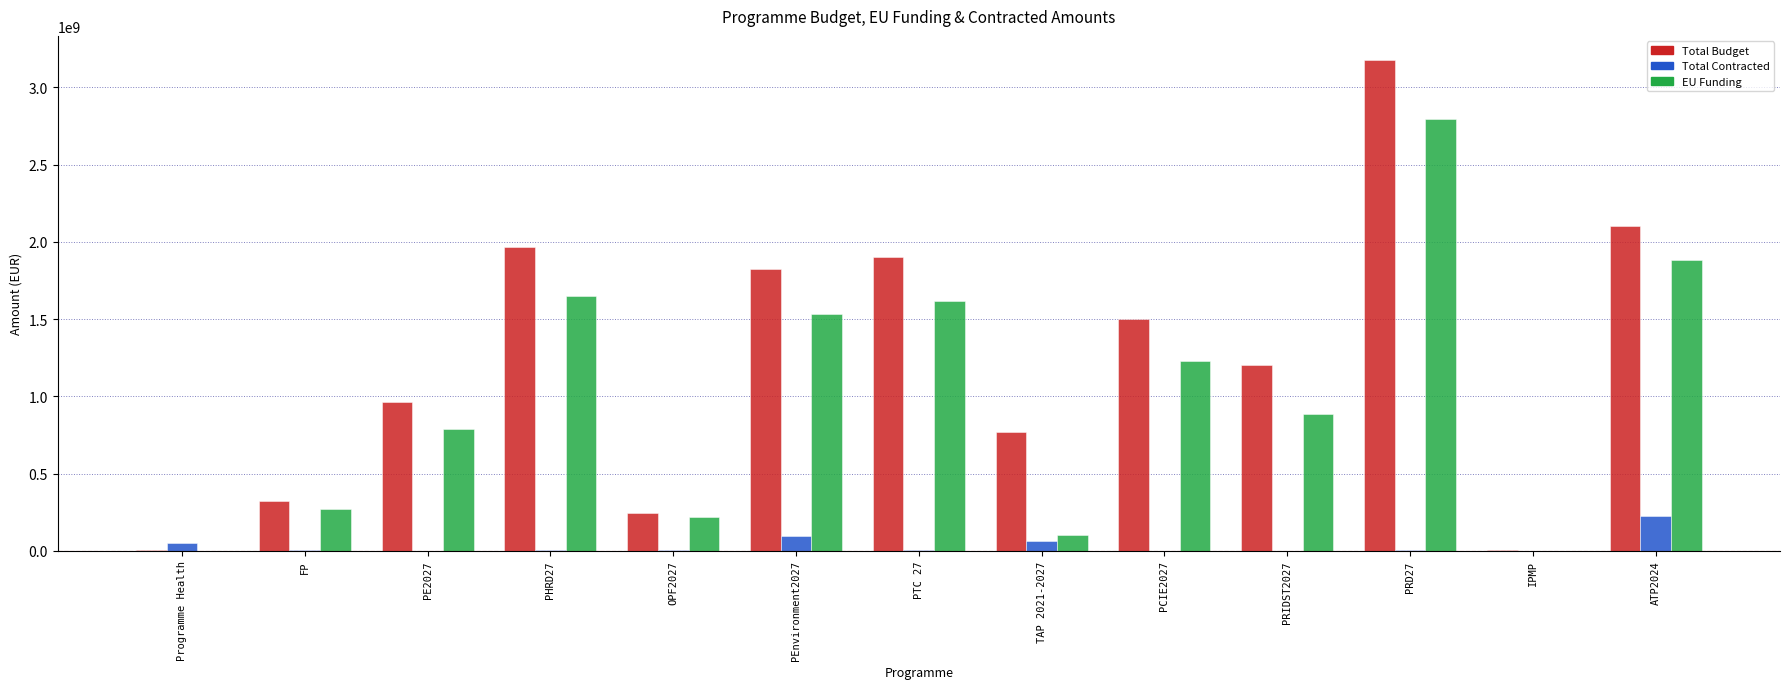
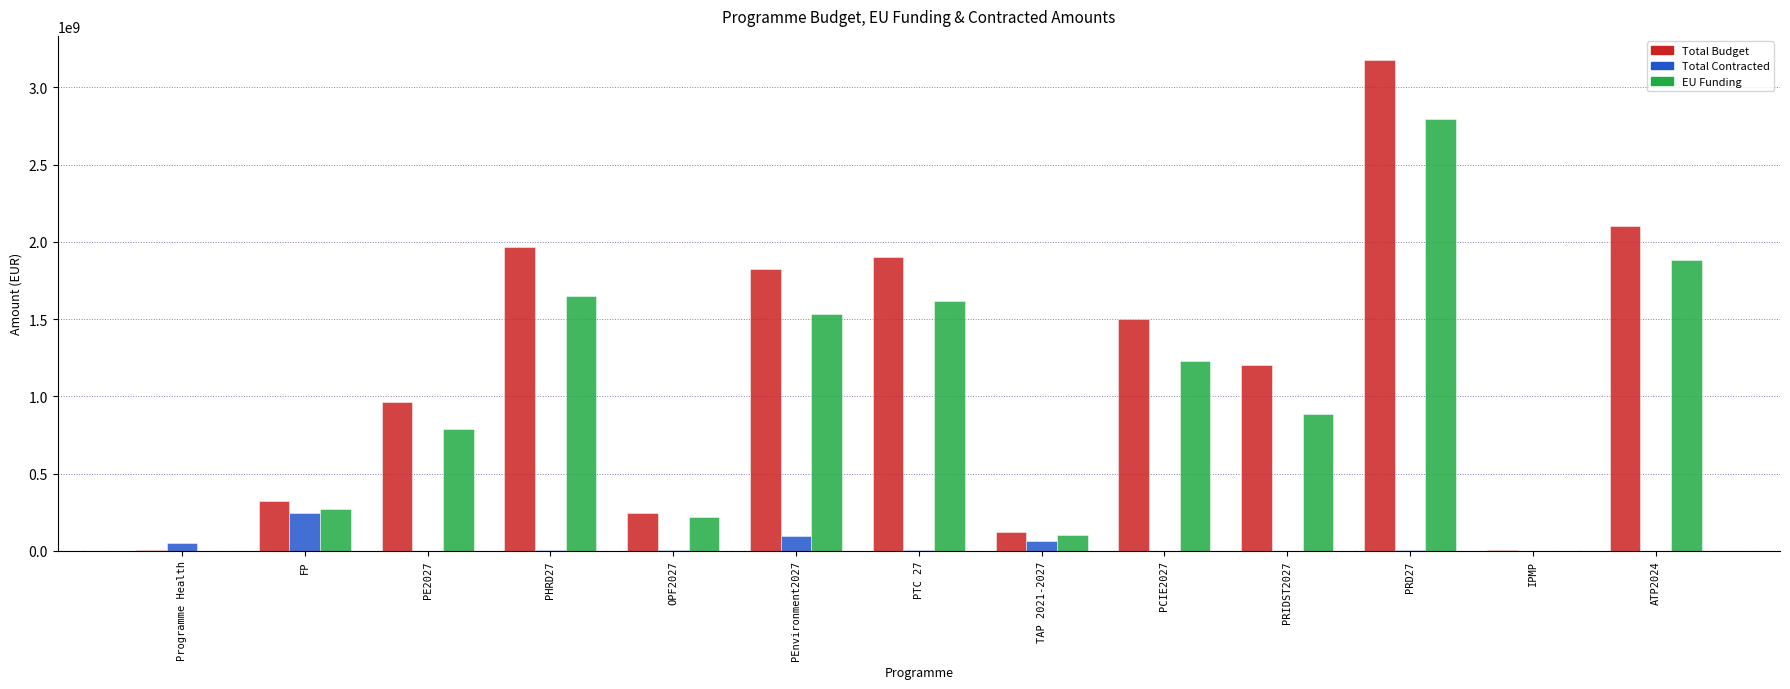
  {
    "Total Budget": {
      "FP": 320000000,
      "PE2027": 960000000,
      "PHRD27": 1970000000,
      "OPF2027": 240000000,
      "PEnvironment2027": 1820000000,
      "PTC 27": 1900000000,
-     "TAP 2021-2027": 770000000,
+     "TAP 2021-2027": 120000000,
      "PCIE2027": 1500000000,
      "PRIDST2027": 1200000000,
      "PRD27": 3180000000,
      "ATP2024": 2100000000
    },
    "Total Contracted": {
      "Programme Health": 50000000,
-     "FP": 0,
+     "FP": 240000000,
      "PE2027": 0,
      "PEnvironment2027": 90000000,
      "TAP 2021-2027": 60000000,
-     "ATP2024": 220000000
+     "ATP2024": 0
    },
    "EU Funding": {
      "FP": 270000000,
      "PE2027": 790000000,
      "PHRD27": 1650000000,
      "OPF2027": 220000000,
      "PEnvironment2027": 1530000000,
      "PTC 27": 1620000000,
      "TAP 2021-2027": 100000000,
      "PCIE2027": 1230000000,
      "PRIDST2027": 890000000,
      "PRD27": 2790000000,
      "IPMP": 0,
      "ATP2024": 1880000000
    }
  }
